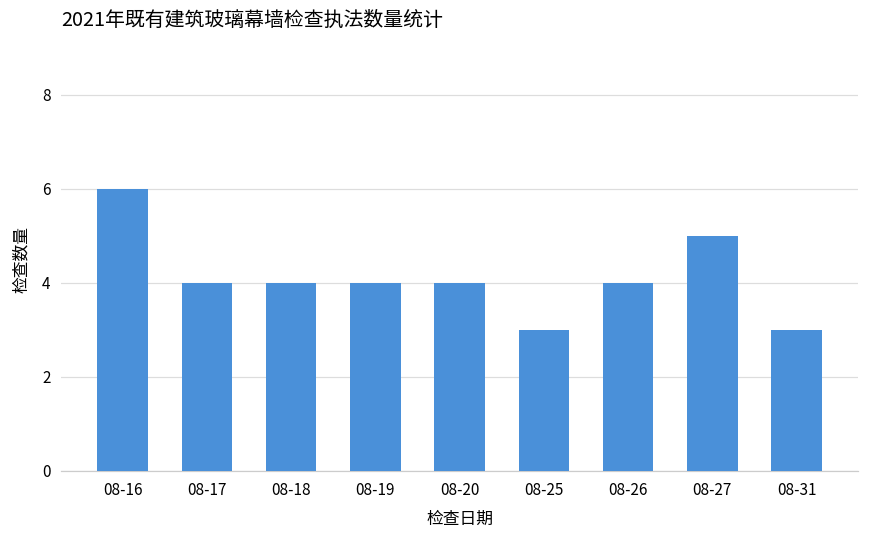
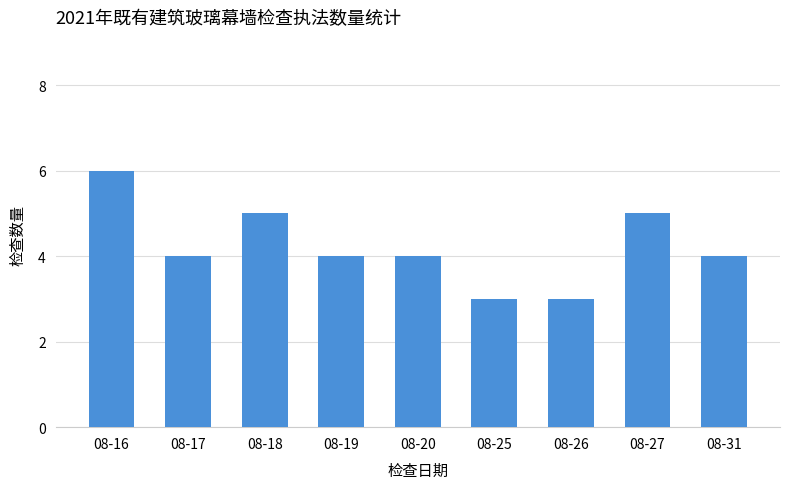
  {
    "08-16": 6,
    "08-17": 4,
-   "08-18": 4,
+   "08-18": 5,
    "08-19": 4,
    "08-20": 4,
    "08-25": 3,
-   "08-26": 4,
+   "08-26": 3,
    "08-27": 5,
-   "08-31": 3
+   "08-31": 4
  }
